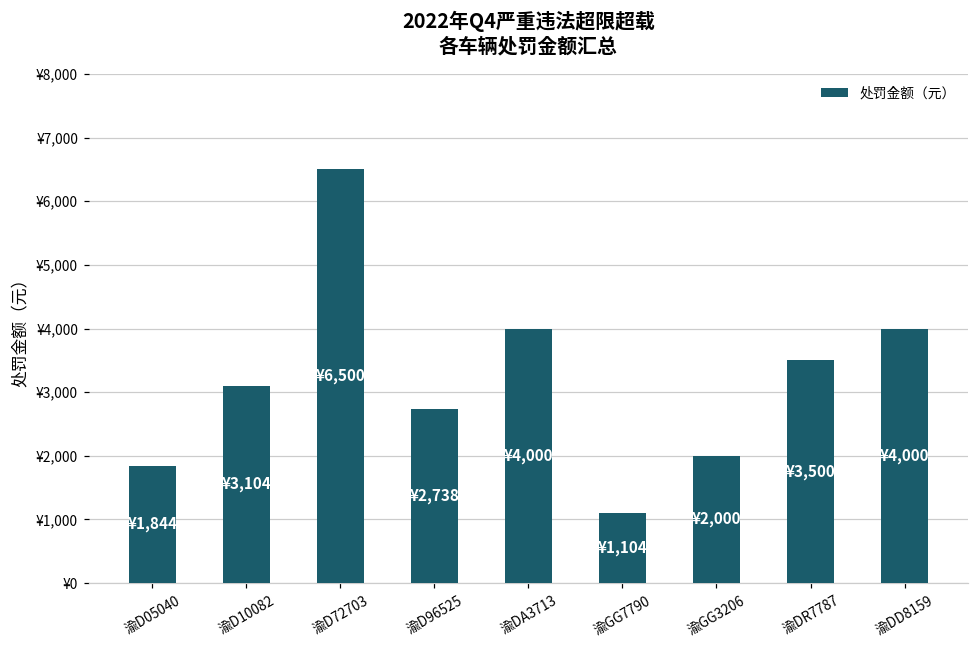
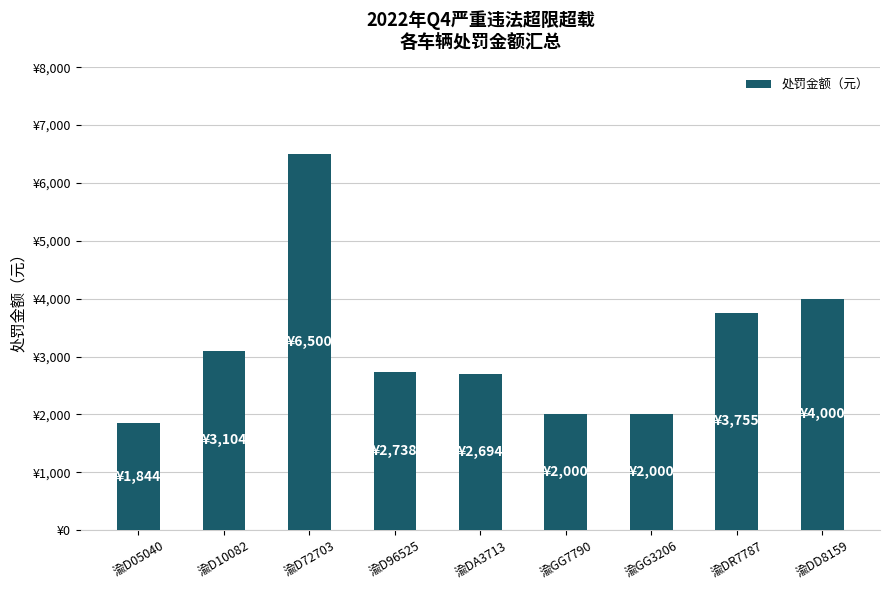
  {
    "渝D05040": "¥1,844",
    "渝D10082": "¥3,104",
    "渝D72703": "¥6,500",
    "渝D96525": "¥2,738",
-   "渝DA3713": "¥4,000",
-   "渝GG7790": "¥1,104",
+   "渝DA3713": "¥2,694",
+   "渝GG7790": "¥2,000",
    "渝GG3206": "¥2,000",
-   "渝DR7787": "¥3,500",
+   "渝DR7787": "¥3,755",
    "渝DD8159": "¥4,000"
  }
